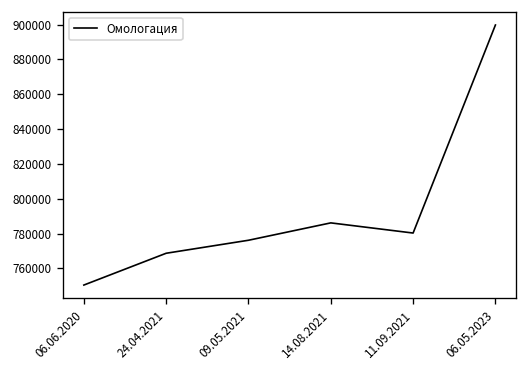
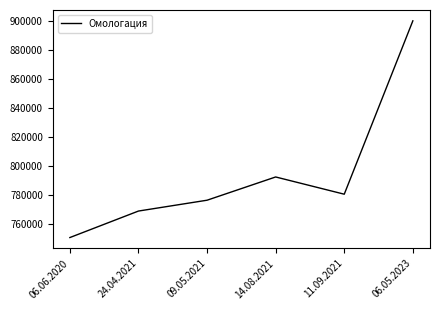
  {
    "06.06.2020": 750000,
    "24.04.2021": 769000,
    "09.05.2021": 776000,
-   "14.08.2021": 786000,
+   "14.08.2021": 792000,
    "11.09.2021": 780000,
    "06.05.2023": 900000
  }
